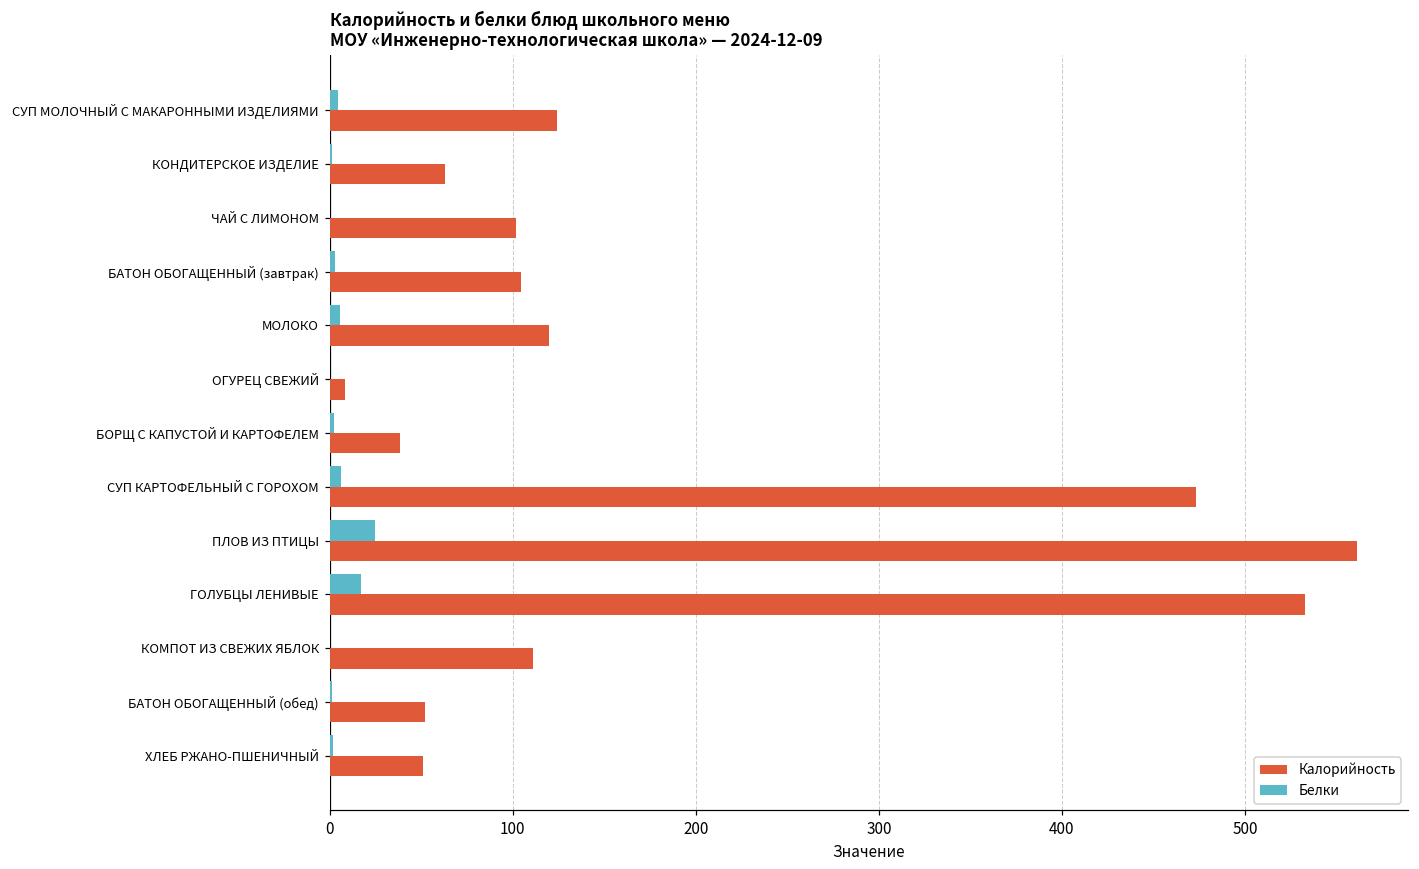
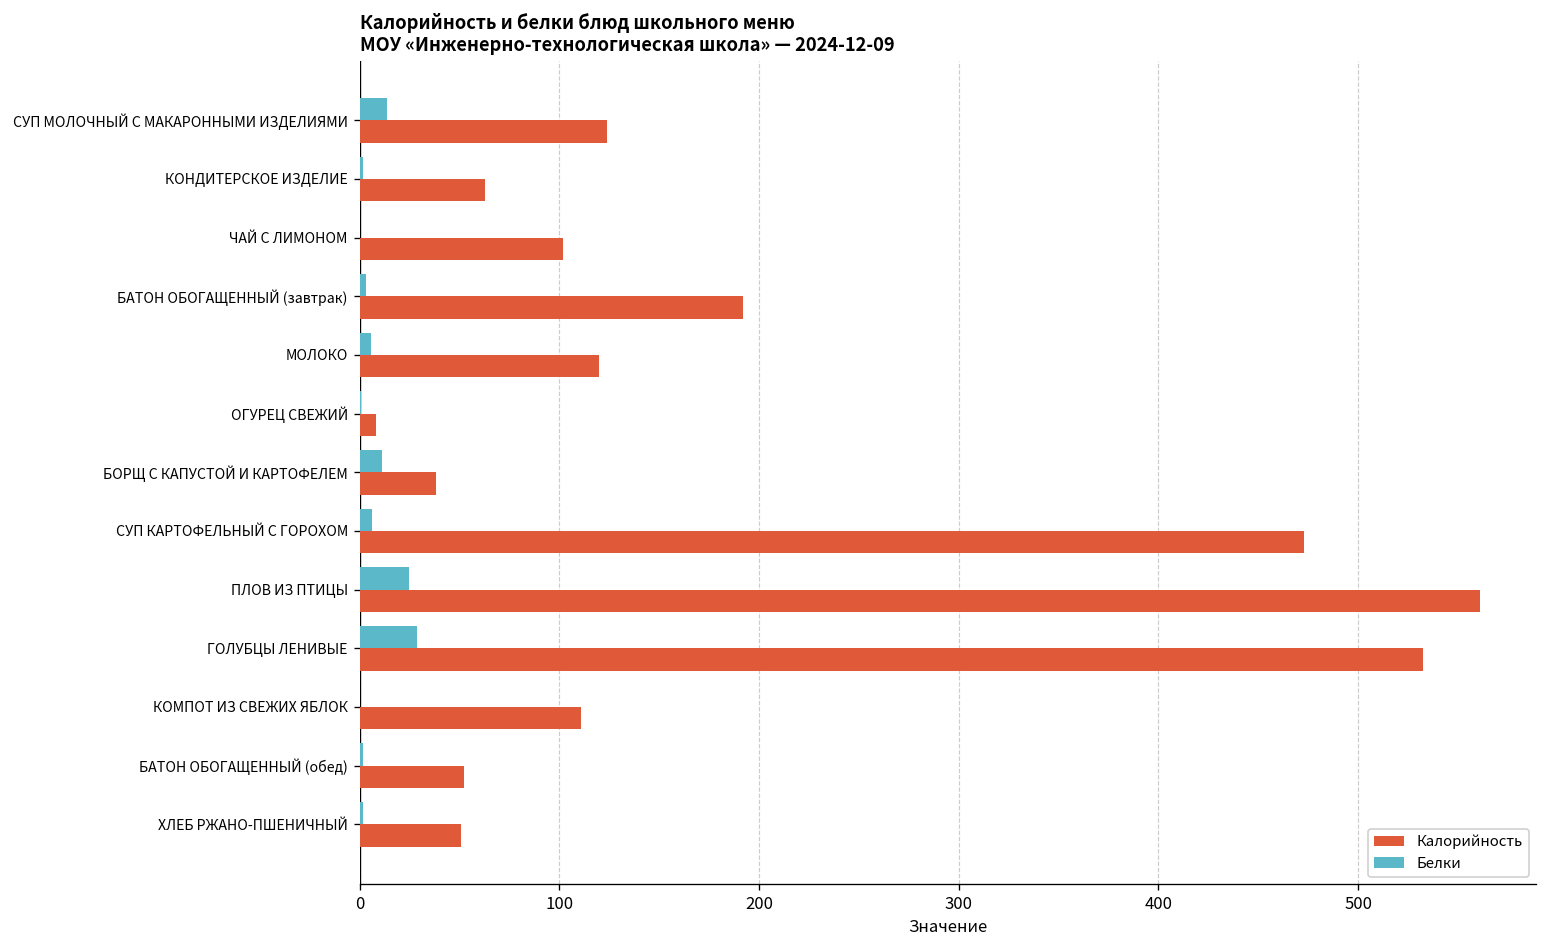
  {
    "Калорийность": {
      "СУП МОЛОЧНЫЙ С МАКАРОННЫМИ ИЗДЕЛИЯМИ": 124,
      "КОНДИТЕРСКОЕ ИЗДЕЛИЕ": 63,
      "ЧАЙ С ЛИМОНОМ": 102,
-     "БАТОН ОБОГАЩЕННЫЙ (завтрак)": 105,
+     "БАТОН ОБОГАЩЕННЫЙ (завтрак)": 192,
      "МОЛОКО": 120,
      "ОГУРЕЦ СВЕЖИЙ": 8,
      "БОРЩ С КАПУСТОЙ И КАРТОФЕЛЕМ": 38,
      "СУП КАРТОФЕЛЬНЫЙ С ГОРОХОМ": 473,
      "ПЛОВ ИЗ ПТИЦЫ": 561,
      "ГОЛУБЦЫ ЛЕНИВЫЕ": 533,
      "КОМПОТ ИЗ СВЕЖИХ ЯБЛОК": 111,
      "БАТОН ОБОГАЩЕННЫЙ (обед)": 52,
      "ХЛЕБ РЖАНО-ПШЕНИЧНЫЙ": 51
    },
    "Белки": {
-     "СУП МОЛОЧНЫЙ С МАКАРОННЫМИ ИЗДЕЛИЯМИ": 5,
+     "СУП МОЛОЧНЫЙ С МАКАРОННЫМИ ИЗДЕЛИЯМИ": 14,
      "КОНДИТЕРСКОЕ ИЗДЕЛИЕ": 2,
      "БАТОН ОБОГАЩЕННЫЙ (завтрак)": 3,
      "МОЛОКО": 6,
-     "БОРЩ С КАПУСТОЙ И КАРТОФЕЛЕМ": 2,
+     "БОРЩ С КАПУСТОЙ И КАРТОФЕЛЕМ": 12,
      "СУП КАРТОФЕЛЬНЫЙ С ГОРОХОМ": 6,
      "ПЛОВ ИЗ ПТИЦЫ": 25,
-     "ГОЛУБЦЫ ЛЕНИВЫЕ": 17,
+     "ГОЛУБЦЫ ЛЕНИВЫЕ": 29,
      "ХЛЕБ РЖАНО-ПШЕНИЧНЫЙ": 2
    }
  }
